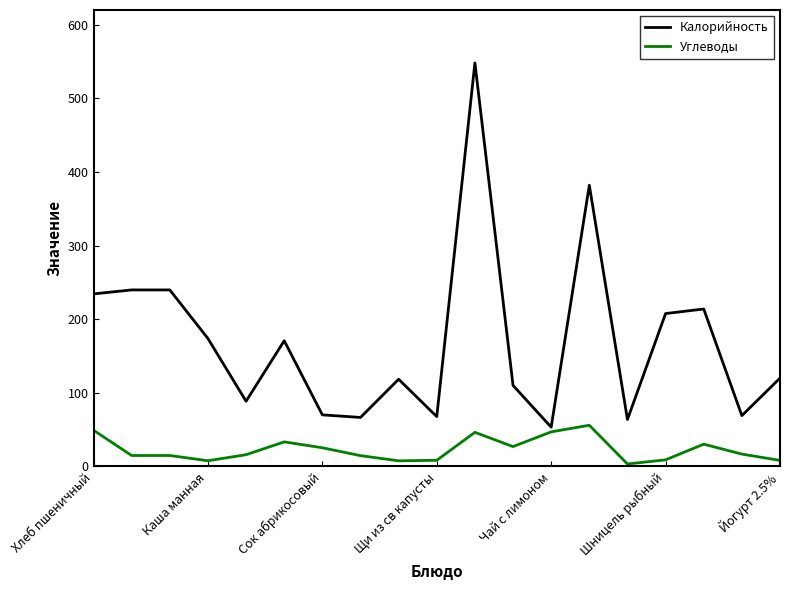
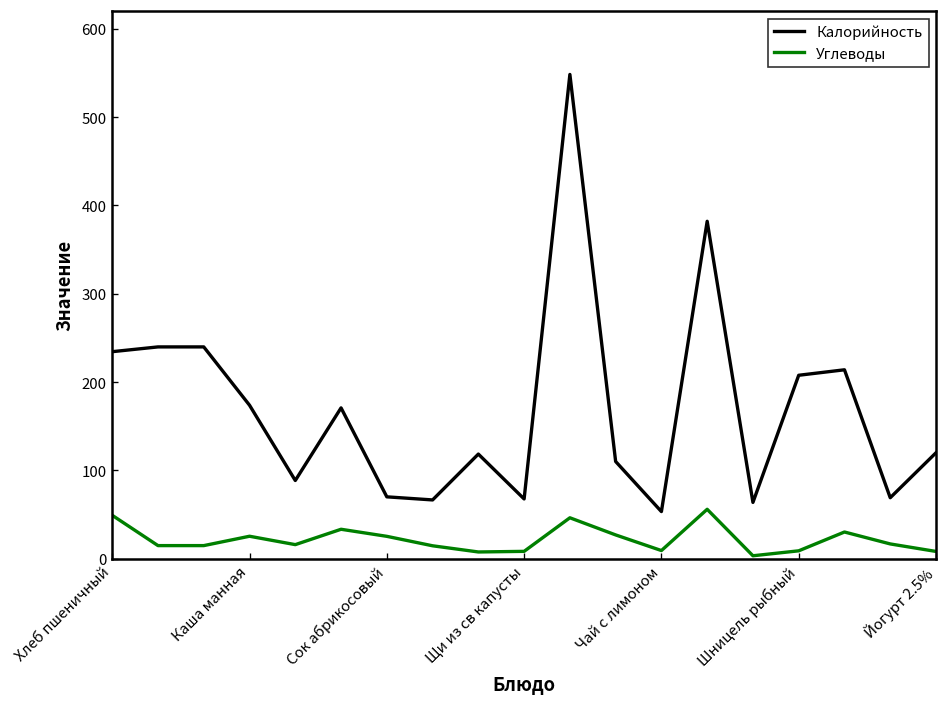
  {
    "Калорийность": {
      "Хлеб пшеничный": 230,
      "Каша манная": 170,
      "Сок абрикосовый": 70,
      "Щи из св капусты": 70,
      "Чай с лимоном": 50,
      "Шницель рыбный": 210,
      "Йогурт 2.5%": 120
    },
    "Углеводы": {
      "Хлеб пшеничный": 50,
-     "Каша манная": 10,
+     "Каша манная": 30,
      "Сок абрикосовый": 30,
      "Щи из св капусты": 10,
-     "Чай с лимоном": 50,
+     "Чай с лимоном": 10,
      "Шницель рыбный": 10,
      "Йогурт 2.5%": 10
    }
  }
